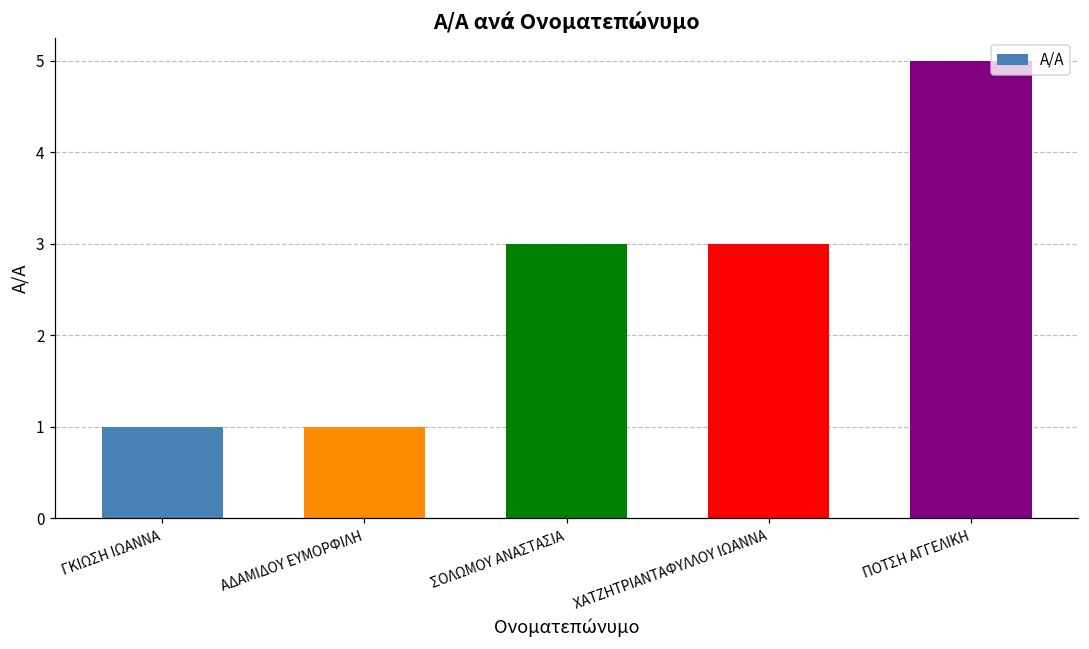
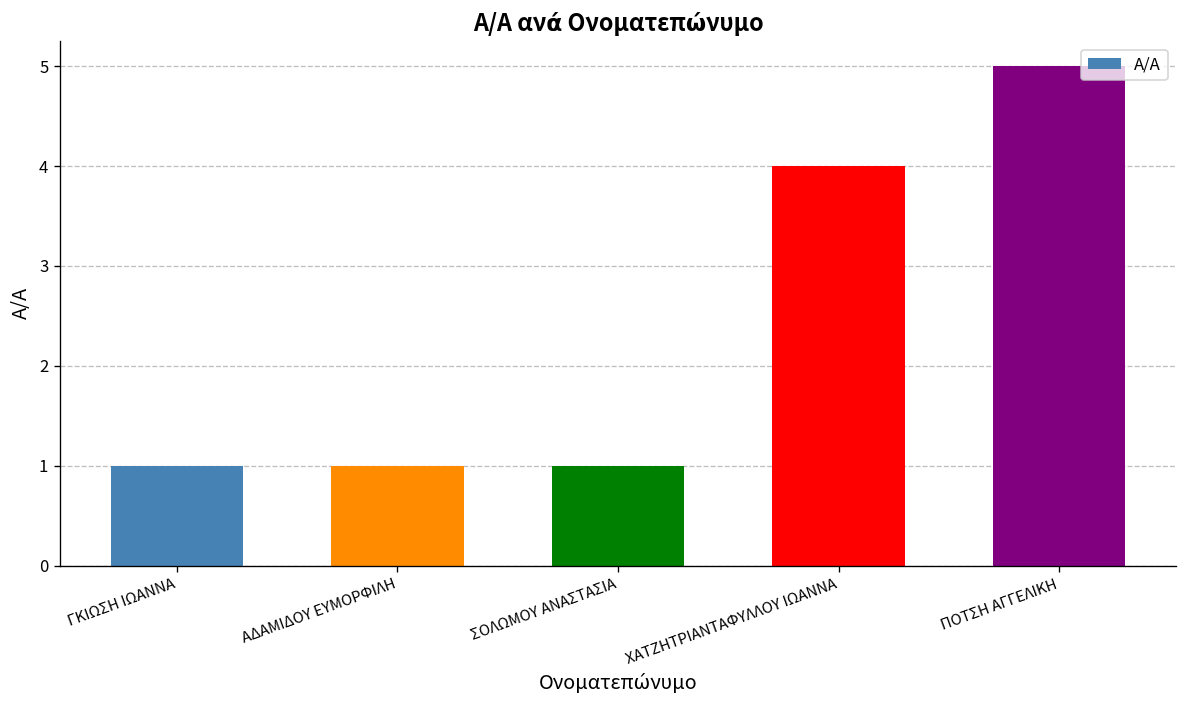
  {
    "ΓΚΙΩΣΗ ΙΩΑΝΝΑ": 1,
    "ΑΔΑΜΙΔΟΥ ΕΥΜΟΡΦΙΛΗ": 1,
-   "ΣΟΛΩΜΟΥ ΑΝΑΣΤΑΣΙΑ": 3,
-   "ΧΑΤΖΗΤΡΙΑΝΤΑΦΥΛΛΟΥ ΙΩΑΝΝΑ": 3,
+   "ΣΟΛΩΜΟΥ ΑΝΑΣΤΑΣΙΑ": 1,
+   "ΧΑΤΖΗΤΡΙΑΝΤΑΦΥΛΛΟΥ ΙΩΑΝΝΑ": 4,
    "ΠΟΤΣΗ ΑΓΓΕΛΙΚΗ": 5
  }
